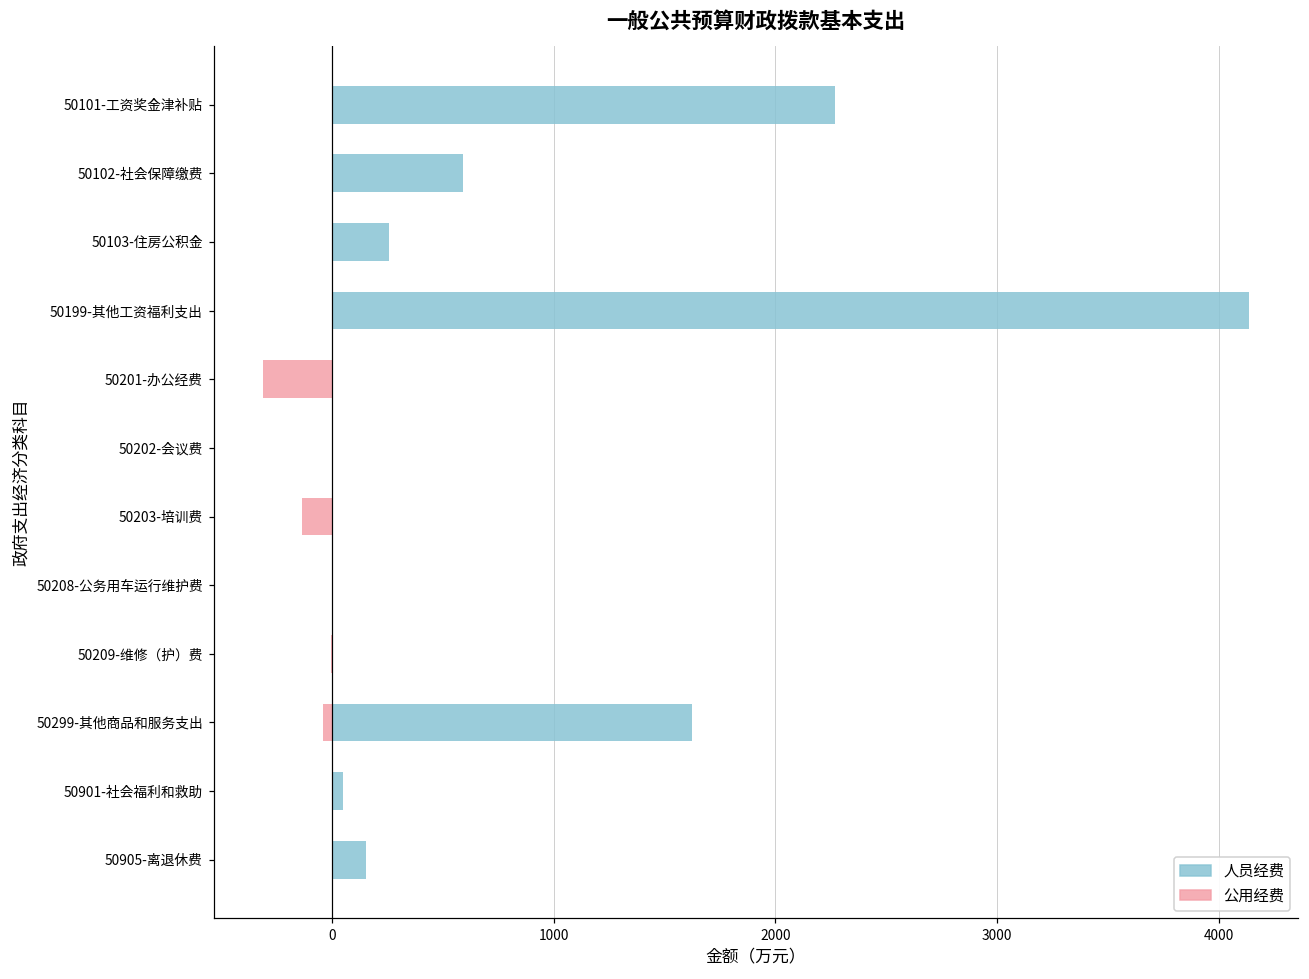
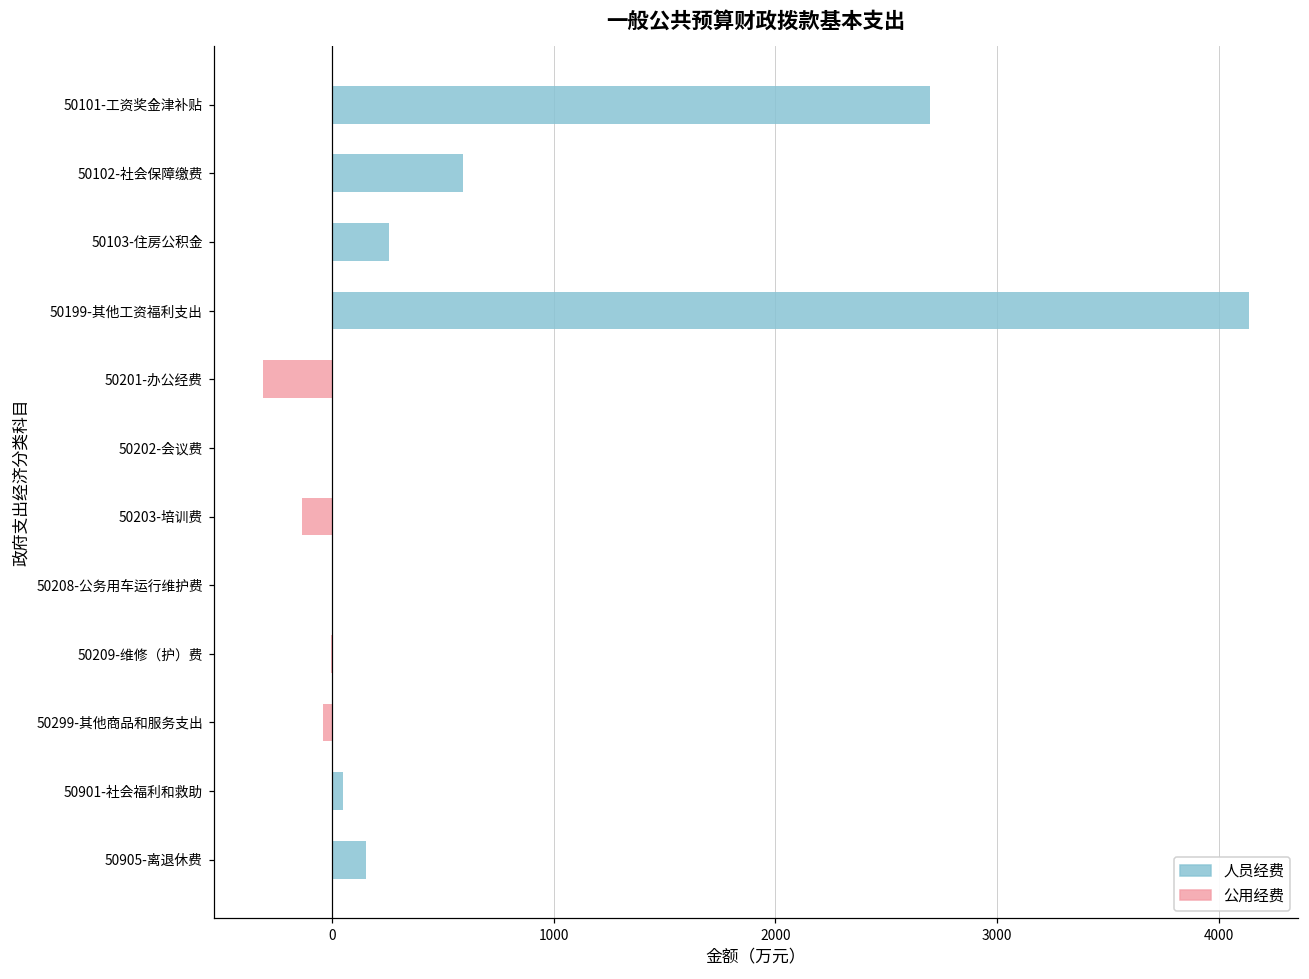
  {
    "人员经费": {
-     "50101-工资奖金津补贴": 2270,
+     "50101-工资奖金津补贴": 2700,
      "50102-社会保障缴费": 590,
      "50103-住房公积金": 260,
      "50199-其他工资福利支出": 4140,
      "50201-办公经费": 0,
      "50202-会议费": 0,
      "50203-培训费": 0,
      "50208-公务用车运行维护费": 0,
      "50209-维修（护）费": 0,
-     "50299-其他商品和服务支出": 1630,
+     "50299-其他商品和服务支出": 0,
      "50901-社会福利和救助": 50,
      "50905-离退休费": 150
    },
    "公用经费": {
      "50101-工资奖金津补贴": 0,
      "50102-社会保障缴费": 0,
      "50103-住房公积金": 0,
      "50199-其他工资福利支出": 0,
      "50201-办公经费": -310,
      "50203-培训费": -140,
      "50299-其他商品和服务支出": -40,
      "50901-社会福利和救助": 0,
      "50905-离退休费": 0
    }
  }
